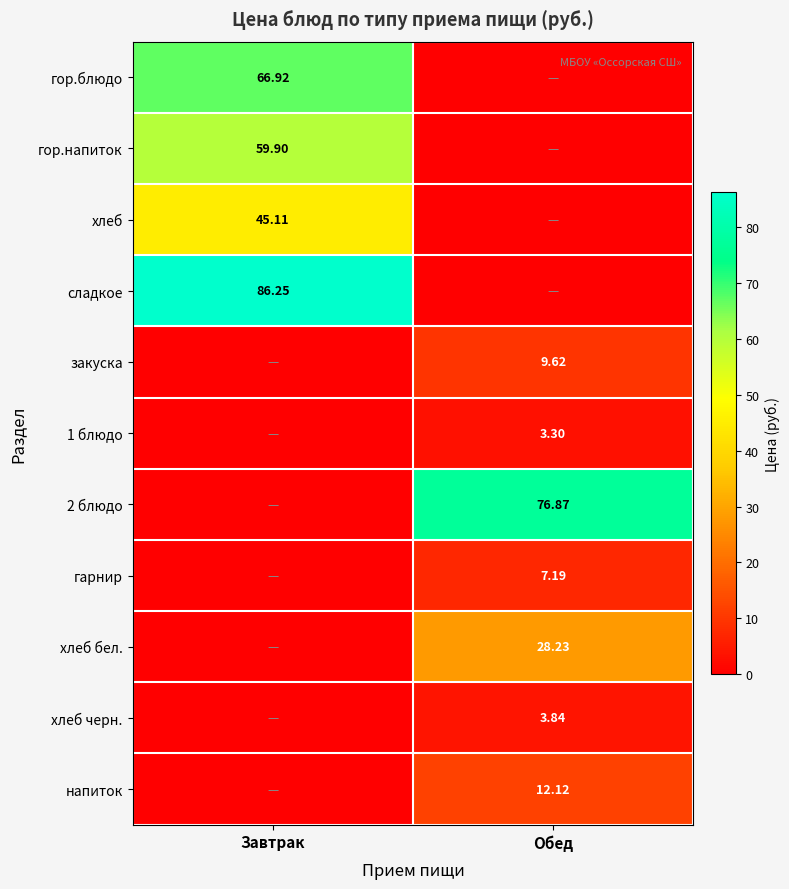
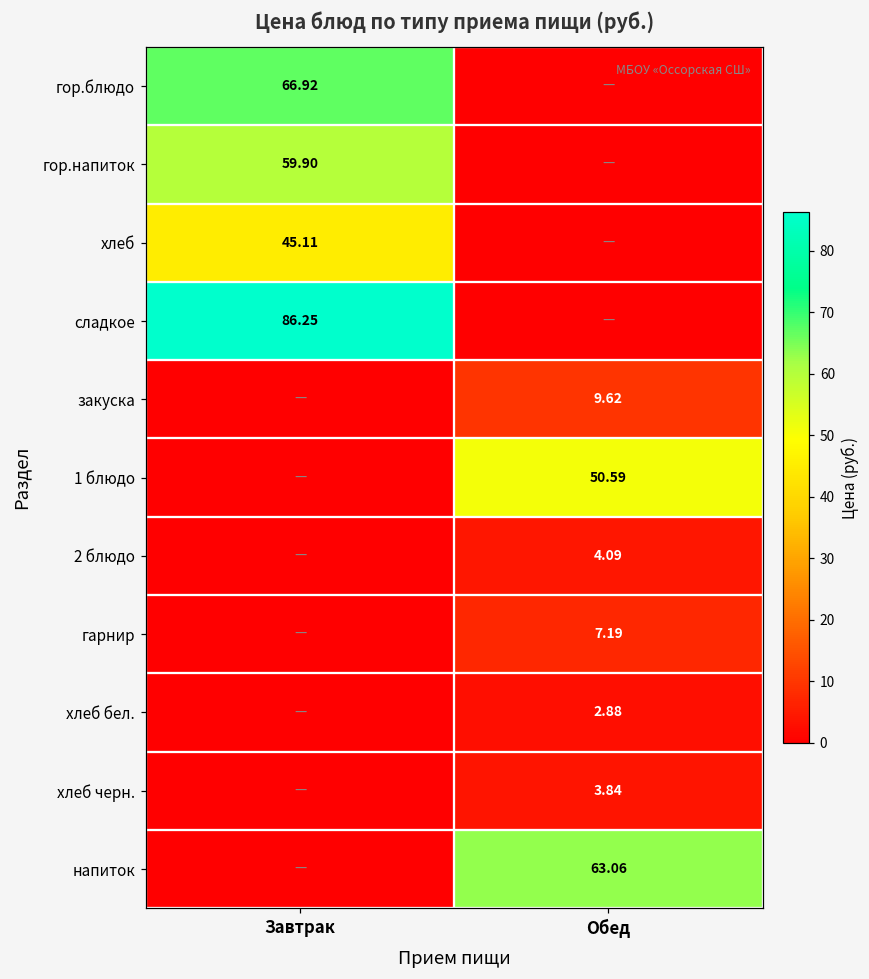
  {
    "гор.блюдо": {
      "Завтрак": 66.92
    },
    "гор.напиток": {
      "Завтрак": 59.90
    },
    "хлеб": {
      "Завтрак": 45.11
    },
    "сладкое": {
      "Завтрак": 86.25
    },
    "закуска": {
      "Обед": 9.62
    },
    "1 блюдо": {
-     "Обед": 3.30
+     "Обед": 50.59
    },
    "2 блюдо": {
-     "Обед": 76.87
+     "Обед": 4.09
    },
    "гарнир": {
      "Обед": 7.19
    },
    "хлеб бел.": {
-     "Обед": 28.23
+     "Обед": 2.88
    },
    "хлеб черн.": {
      "Обед": 3.84
    },
    "напиток": {
-     "Обед": 12.12
+     "Обед": 63.06
    }
  }
